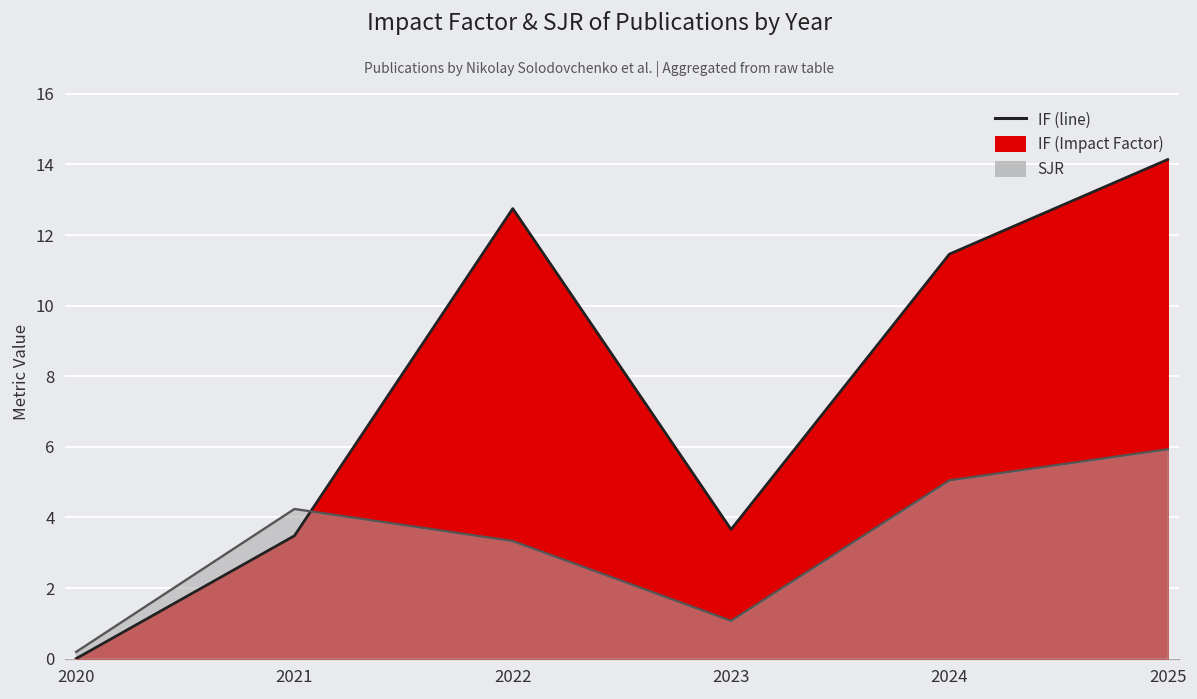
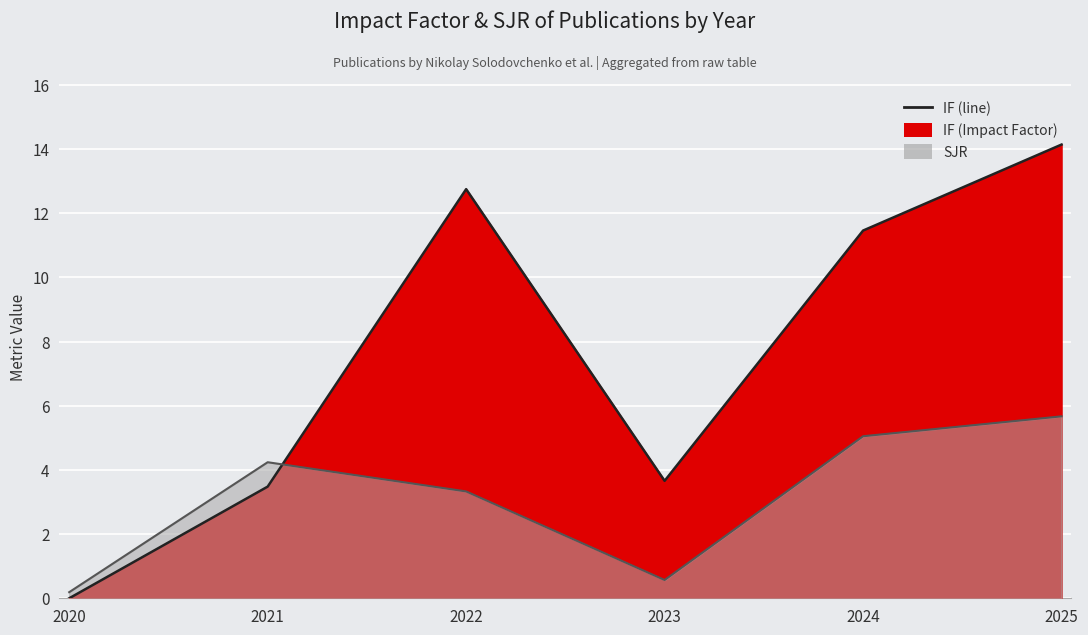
  {
    "SJR": {
      "2020": 0.2,
      "2021": 4.2,
      "2022": 3.3,
-     "2023": 1.1,
+     "2023": 0.6,
      "2024": 5.1,
-     "2025": 5.9
+     "2025": 5.7
    }
  }
